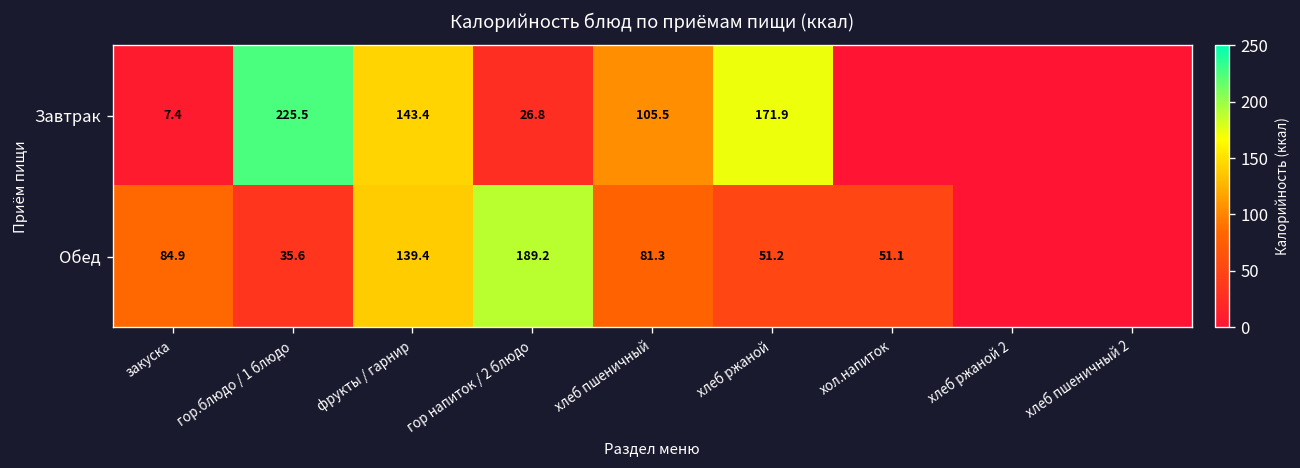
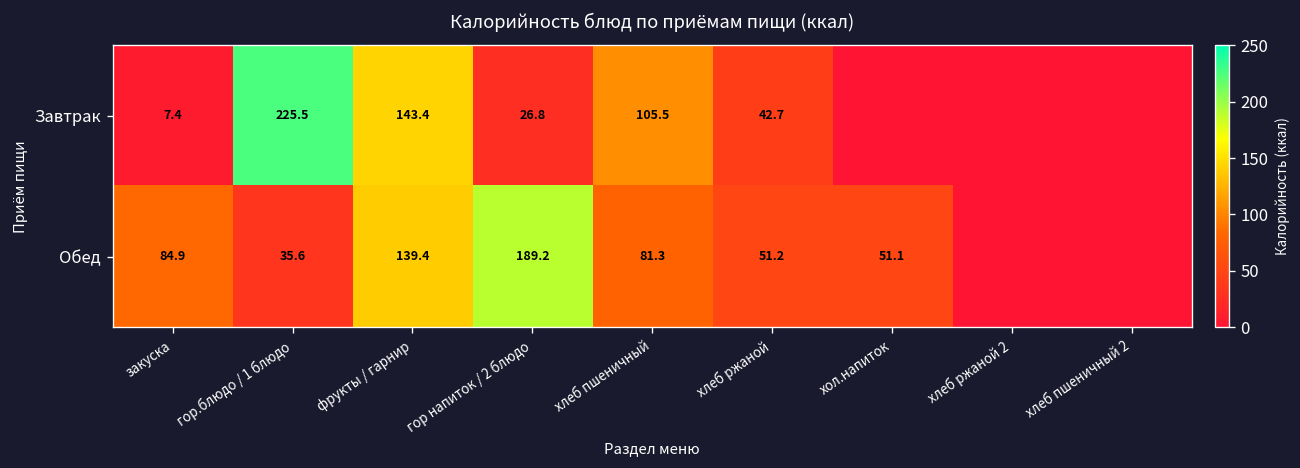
  {
    "Завтрак": {
      "закуска": 7.4,
      "гор.блюдо / 1 блюдо": 225.5,
      "фрукты / гарнир": 143.4,
      "гор напиток / 2 блюдо": 26.8,
      "хлеб пшеничный": 105.5,
-     "хлеб ржаной": 171.9
+     "хлеб ржаной": 42.7
    },
    "Обед": {
      "закуска": 84.9,
      "гор.блюдо / 1 блюдо": 35.6,
      "фрукты / гарнир": 139.4,
      "гор напиток / 2 блюдо": 189.2,
      "хлеб пшеничный": 81.3,
      "хлеб ржаной": 51.2,
      "хол.напиток": 51.1
    }
  }
